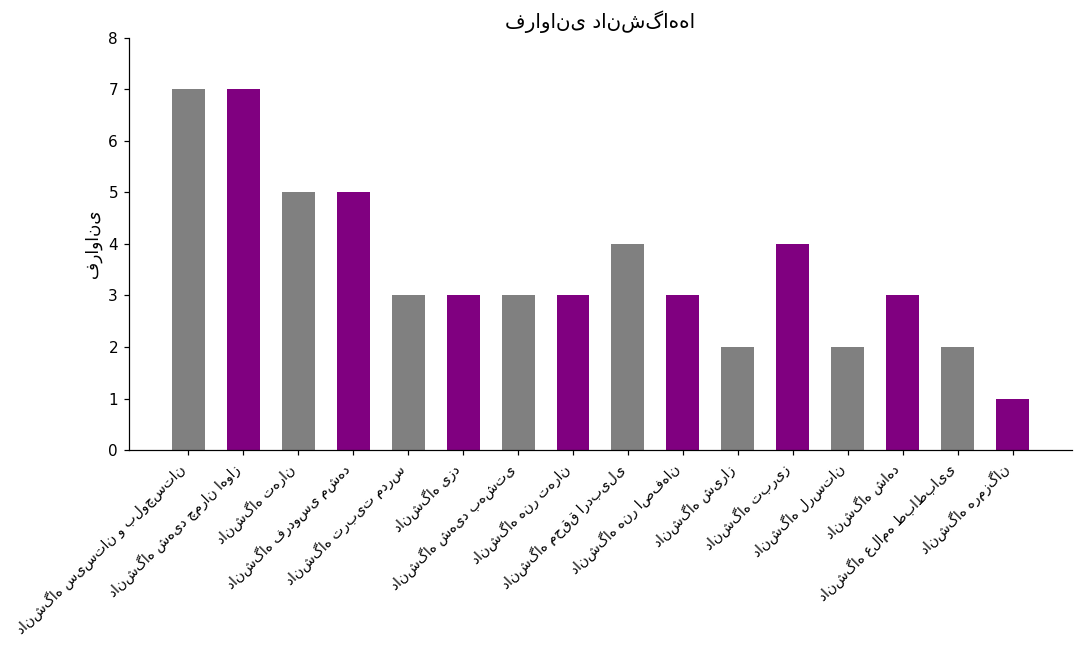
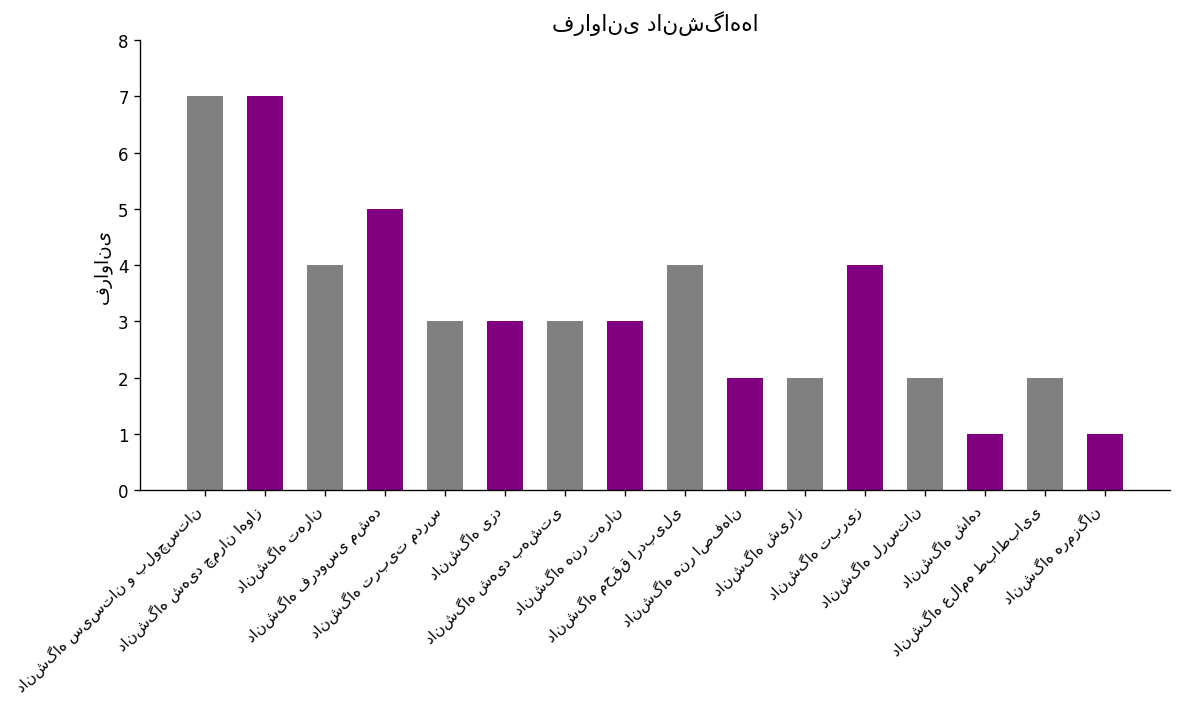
  {
    "دانشگاه سیستان و بلوچستان": 7,
    "دانشگاه شهید چمران اهواز": 7,
-   "دانشگاه تهران": 5,
+   "دانشگاه تهران": 4,
    "دانشگاه فردوسی مشهد": 5,
    "دانشگاه تربیت مدرس": 3,
    "دانشگاه یزد": 3,
    "دانشگاه شهید بهشتی": 3,
    "دانشگاه هنر تهران": 3,
    "دانشگاه محقق اردبیلی": 4,
-   "دانشگاه هنر اصفهان": 3,
+   "دانشگاه هنر اصفهان": 2,
    "دانشگاه شیراز": 2,
    "دانشگاه تبریز": 4,
    "دانشگاه لرستان": 2,
-   "دانشگاه شاهد": 3,
+   "دانشگاه شاهد": 1,
    "دانشگاه علامه طباطبایی": 2,
    "دانشگاه هرمزگان": 1
  }
